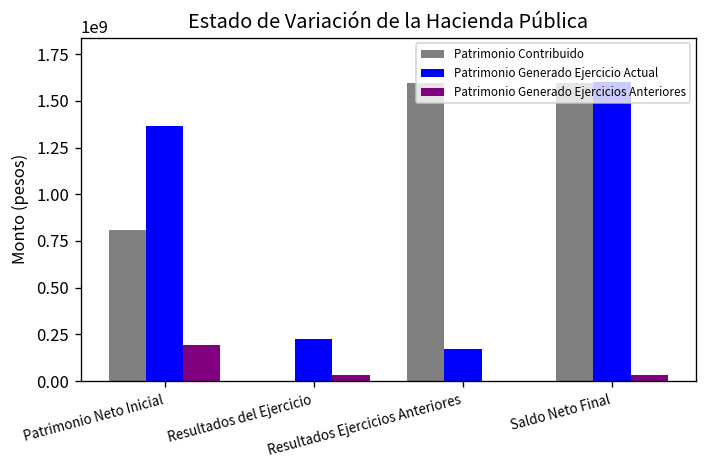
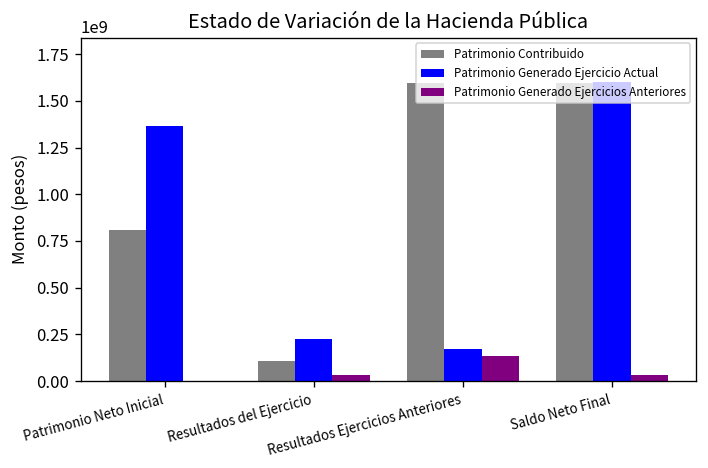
  {
    "Patrimonio Contribuido": {
      "Patrimonio Neto Inicial": 810000000,
-     "Resultados del Ejercicio": 0
+     "Resultados del Ejercicio": 110000000
    },
    "Patrimonio Generado Ejercicio Actual": {
      "Patrimonio Neto Inicial": 1370000000,
      "Resultados del Ejercicio": 220000000,
      "Resultados Ejercicios Anteriores": 170000000
    },
    "Patrimonio Generado Ejercicios Anteriores": {
-     "Patrimonio Neto Inicial": 200000000,
+     "Patrimonio Neto Inicial": 0,
      "Resultados del Ejercicio": 30000000,
-     "Resultados Ejercicios Anteriores": 0,
+     "Resultados Ejercicios Anteriores": 140000000,
      "Saldo Neto Final": 30000000
    }
  }
